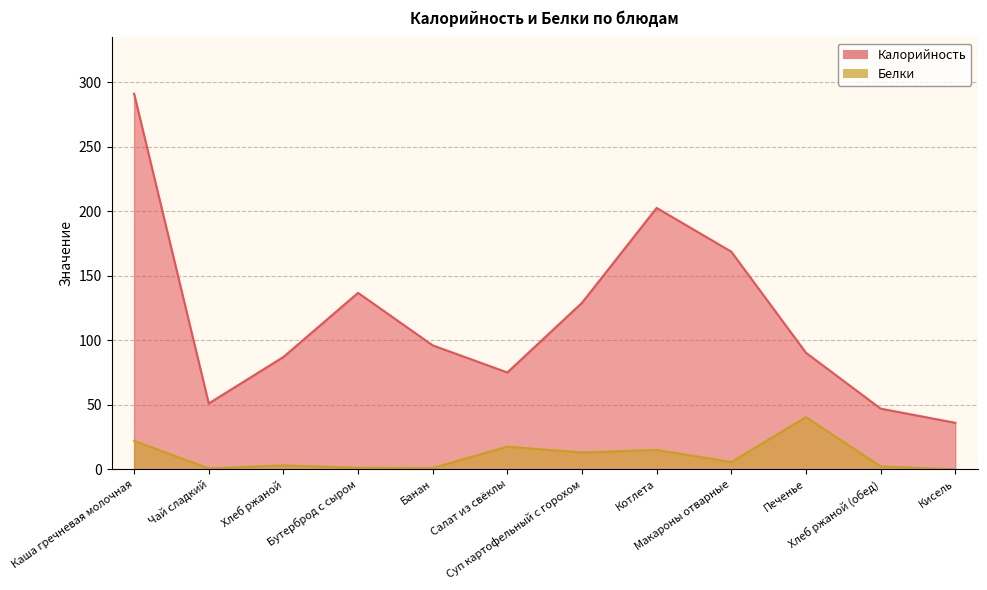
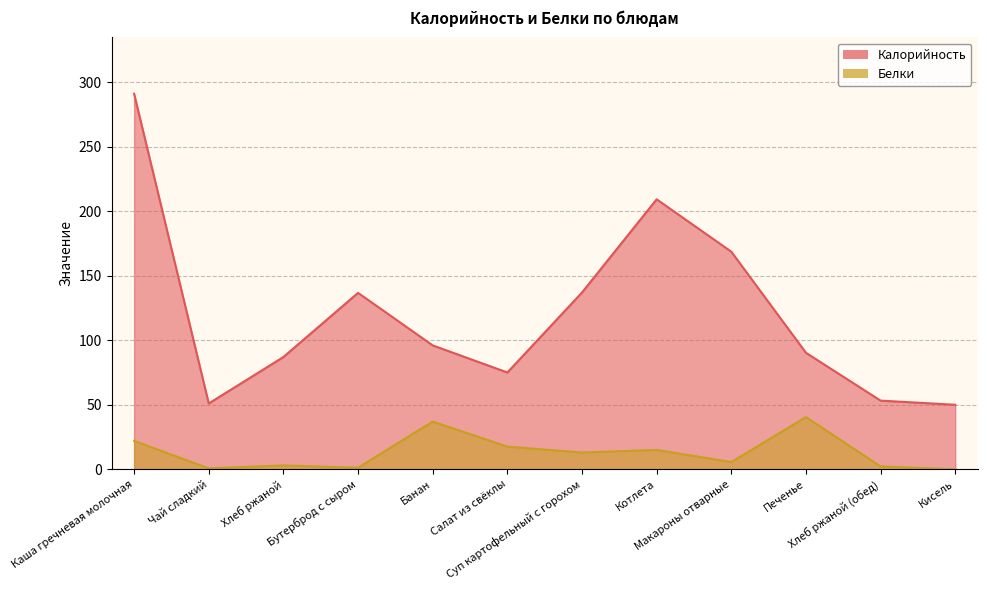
  {
    "Калорийность": {
      "Каша гречневая молочная": 291,
      "Чай сладкий": 51,
      "Хлеб ржаной": 87,
      "Бутерброд с сыром": 137,
      "Банан": 96,
      "Салат из свёклы": 75,
-     "Суп картофельный с горохом": 129,
-     "Котлета": 203,
+     "Суп картофельный с горохом": 137,
+     "Котлета": 209,
      "Макароны отварные": 169,
      "Печенье": 90,
-     "Хлеб ржаной (обед)": 47,
-     "Кисель": 36
+     "Хлеб ржаной (обед)": 53,
+     "Кисель": 50
    },
    "Белки": {
      "Каша гречневая молочная": 22,
      "Чай сладкий": 1,
      "Хлеб ржаной": 3,
      "Бутерброд с сыром": 1,
-     "Банан": 1,
+     "Банан": 37,
      "Салат из свёклы": 18,
      "Суп картофельный с горохом": 13,
      "Котлета": 15,
      "Макароны отварные": 6,
      "Печенье": 40,
      "Хлеб ржаной (обед)": 2,
      "Кисель": 0
    }
  }
